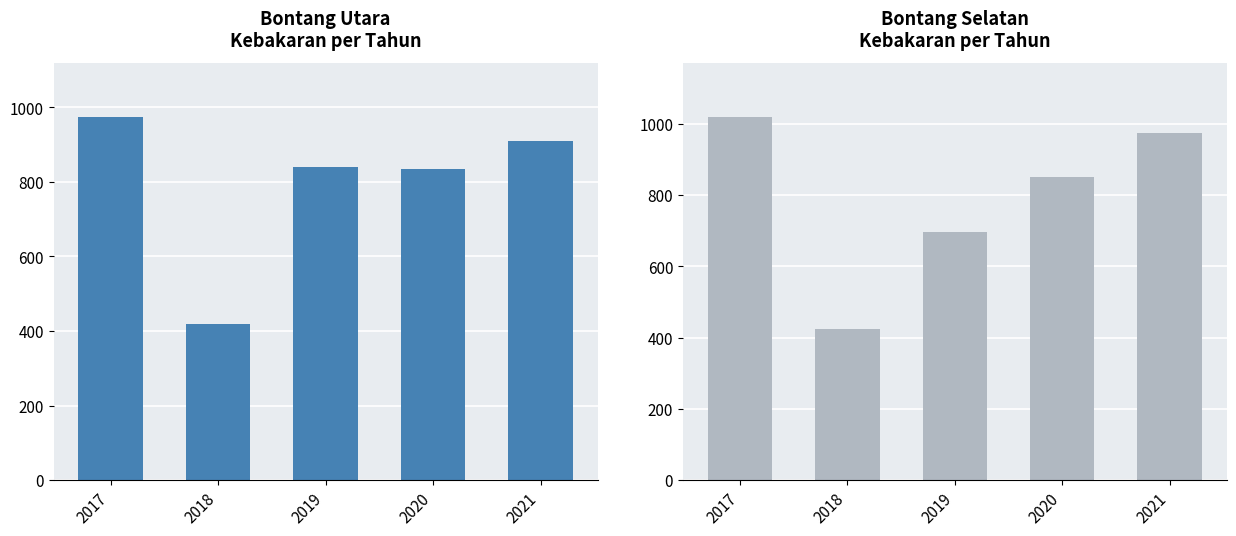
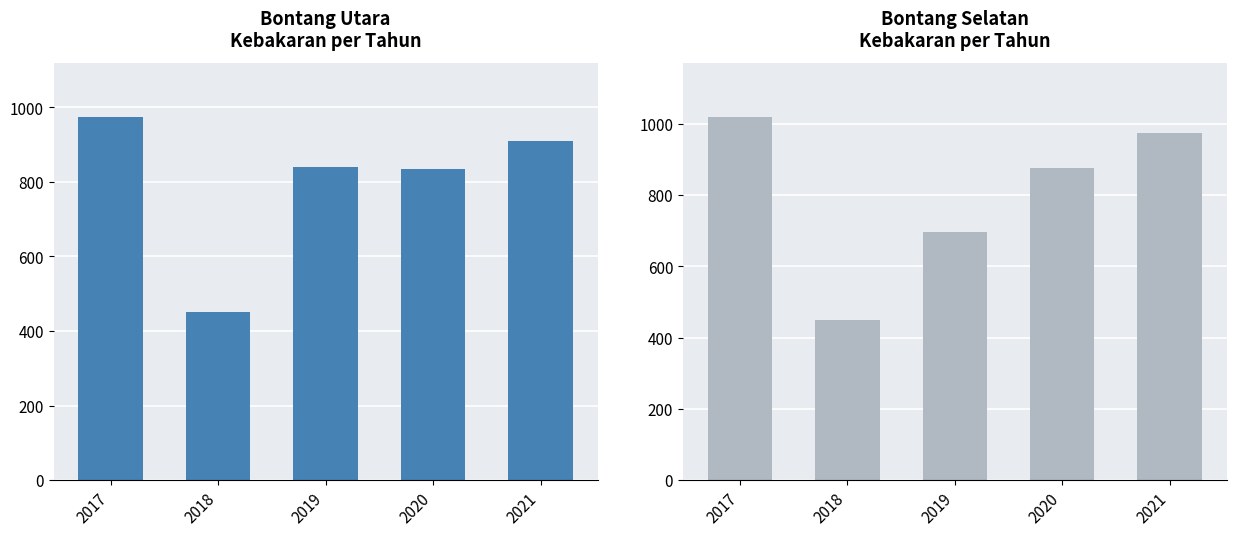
  {
    "Bontang Utara Kebakaran per Tahun": {
      "2017": 970,
-     "2018": 420,
+     "2018": 450,
      "2019": 840,
      "2020": 840,
      "2021": 910
    },
    "Bontang Selatan Kebakaran per Tahun": {
      "2017": 1020,
-     "2018": 420,
+     "2018": 450,
      "2019": 700,
-     "2020": 850,
+     "2020": 880,
      "2021": 980
    }
  }
